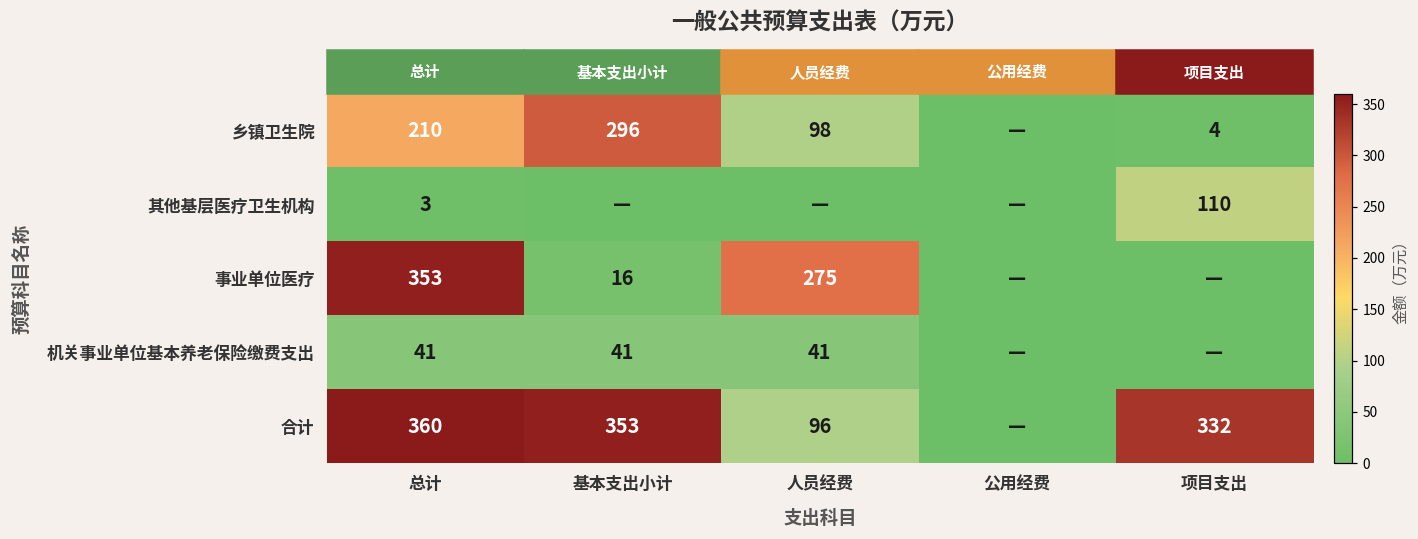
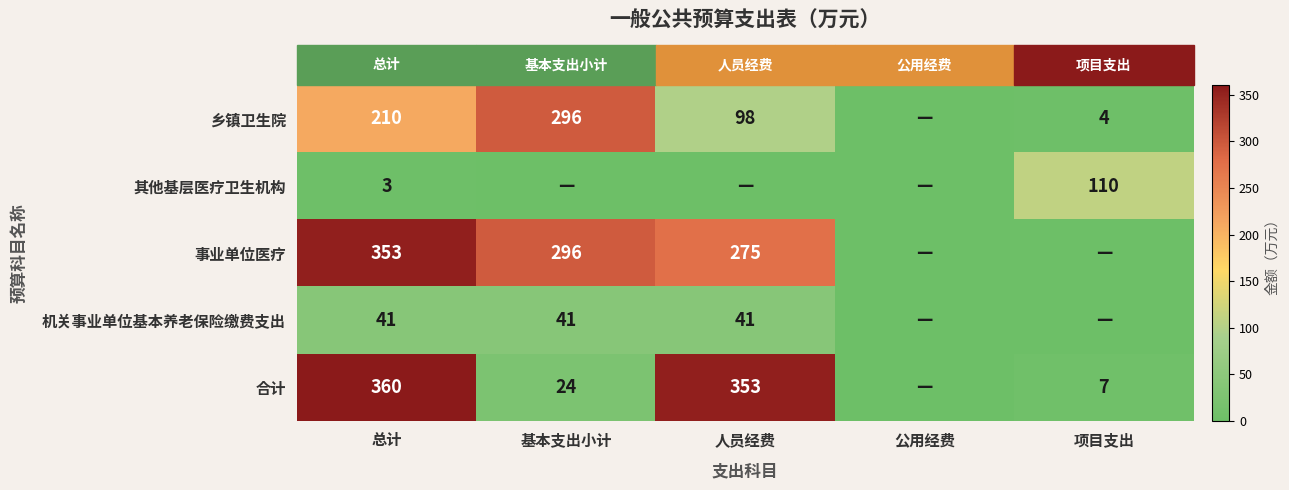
  {
    "乡镇卫生院": {
      "总计": 210,
      "基本支出小计": 296,
      "人员经费": 98,
      "项目支出": 4
    },
    "其他基层医疗卫生机构": {
      "总计": 3,
      "项目支出": 110
    },
    "事业单位医疗": {
      "总计": 353,
-     "基本支出小计": 16,
+     "基本支出小计": 296,
      "人员经费": 275
    },
    "机关事业单位基本养老保险缴费支出": {
      "总计": 41,
      "基本支出小计": 41,
      "人员经费": 41
    },
    "合计": {
      "总计": 360,
-     "基本支出小计": 353,
-     "人员经费": 96,
-     "项目支出": 332
+     "基本支出小计": 24,
+     "人员经费": 353,
+     "项目支出": 7
    }
  }
